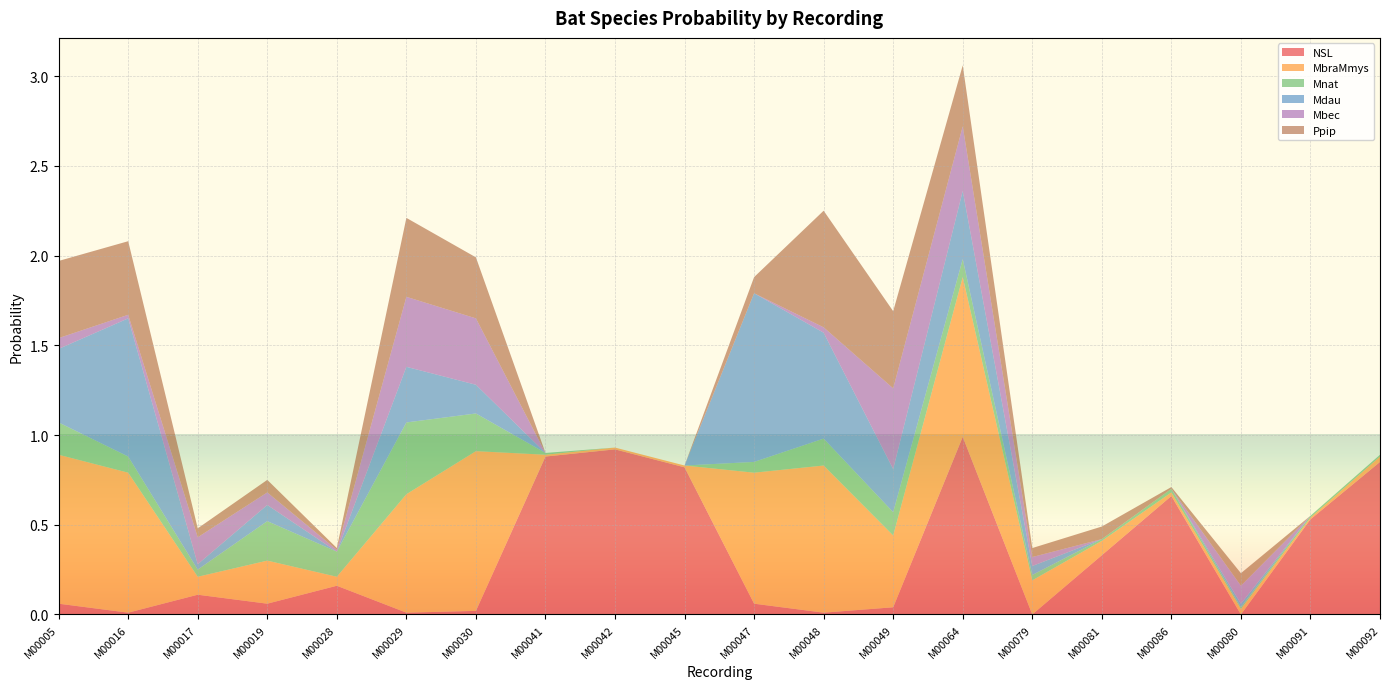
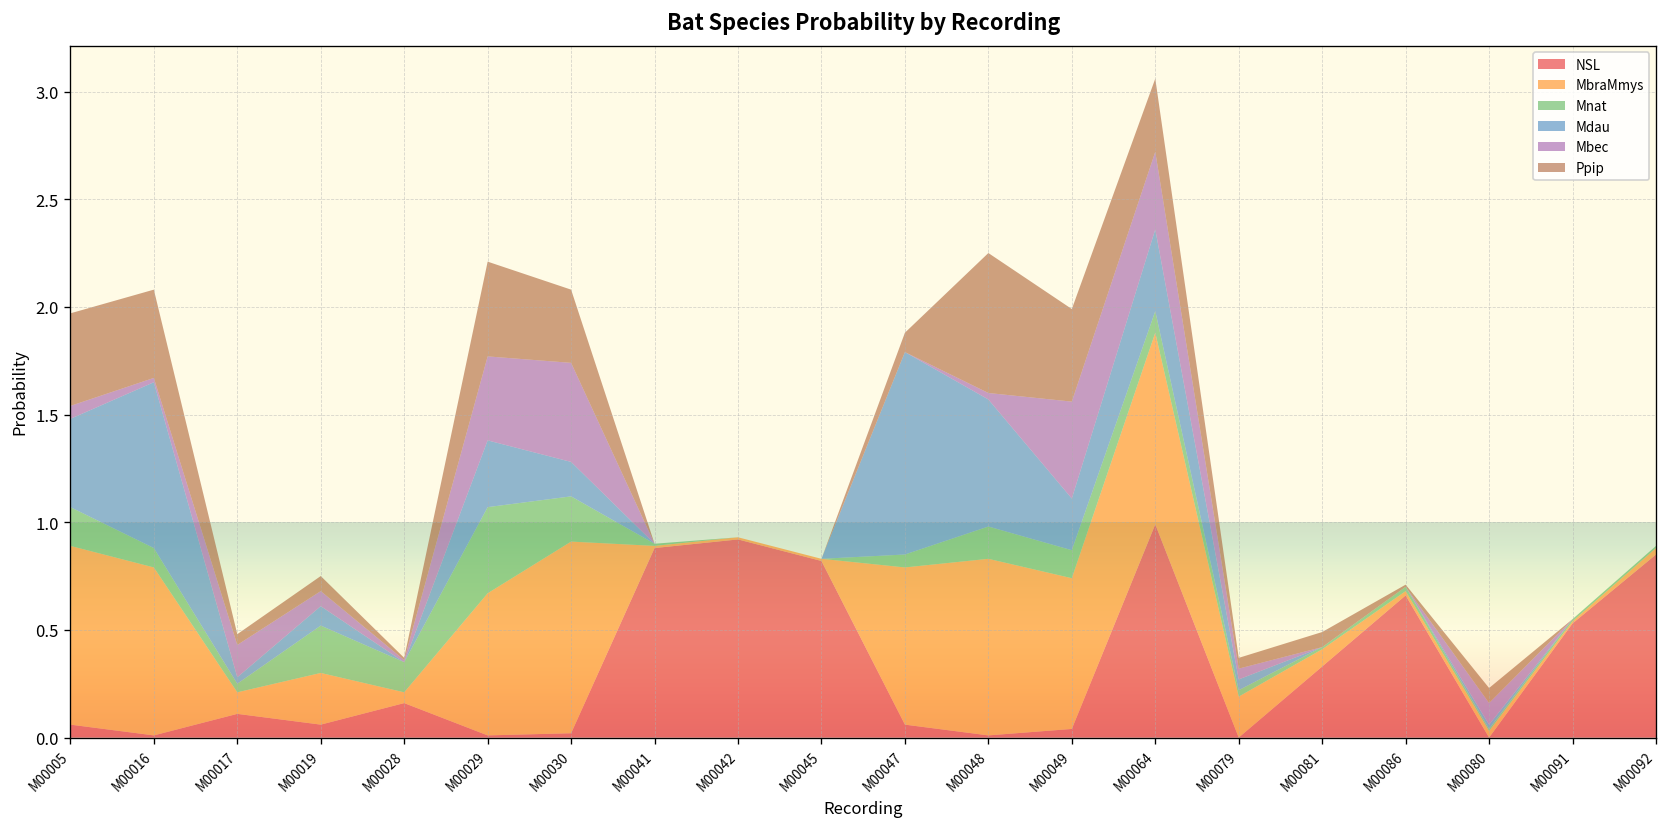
  {
    "NSL": {
      "M00005": 0.06,
      "M00017": 0.11,
      "M00019": 0.06,
      "M00028": 0.16,
      "M00030": 0.02,
      "M00047": 0.06,
      "M00049": 0.04,
      "M00064": 0.99,
      "M00079": 0.00,
      "M00081": 0.33,
      "M00086": 0.66,
      "M00080": 0.00,
      "M00092": 0.85
    },
    "MbraMmys": {
      "M00005": 0.83,
      "M00016": 0.78,
      "M00017": 0.1,
      "M00019": 0.24,
      "M00028": 0.05,
      "M00029": 0.66,
      "M00030": 0.9,
      "M00047": 0.73,
      "M00048": 0.82,
-     "M00049": 0.4,
+     "M00049": 0.7,
      "M00064": 0.9,
      "M00079": 0.2,
      "M00086": 0.02
    },
    "Mnat": {
      "M00005": 0.18,
      "M00016": 0.09,
      "M00017": 0.04,
      "M00019": 0.22,
      "M00029": 0.40,
      "M00030": 0.21,
      "M00047": 0.06,
      "M00048": 0.15,
      "M00049": 0.13,
      "M00064": 0.10,
      "M00079": 0.03
    },
    "Mdau": {
      "M00005": 0.41,
      "M00016": 0.77,
      "M00017": 0.03,
      "M00019": 0.09,
      "M00029": 0.31,
      "M00030": 0.16,
      "M00048": 0.59,
      "M00049": 0.24,
      "M00064": 0.38,
      "M00079": 0.05,
      "M00080": 0.02
    },
    "Mbec": {
      "M00005": 0.06,
      "M00016": 0.02,
      "M00017": 0.15,
      "M00019": 0.07,
      "M00029": 0.39,
-     "M00030": 0.37,
+     "M00030": 0.46,
      "M00048": 0.03,
      "M00049": 0.45,
      "M00064": 0.36,
      "M00079": 0.05,
      "M00080": 0.10
    },
    "Ppip": {
      "M00005": 0.43,
      "M00016": 0.41,
      "M00017": 0.05,
      "M00019": 0.07,
      "M00029": 0.44,
      "M00030": 0.34,
      "M00047": 0.09,
      "M00048": 0.65,
      "M00049": 0.43,
      "M00064": 0.34,
      "M00079": 0.05,
      "M00081": 0.07,
      "M00080": 0.07
    }
  }
